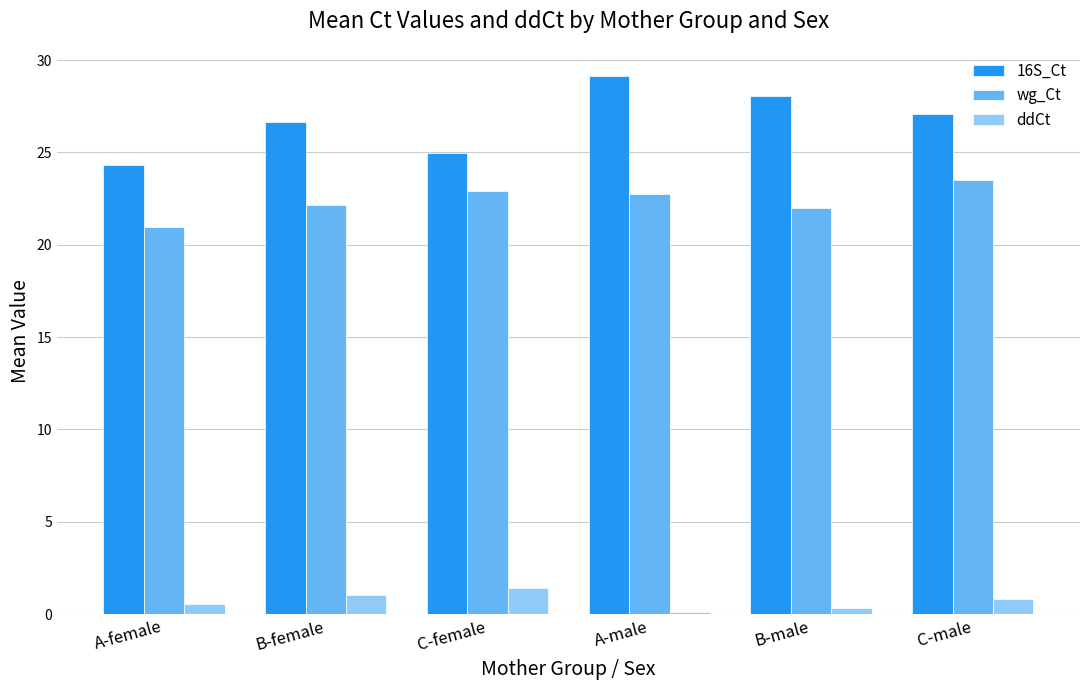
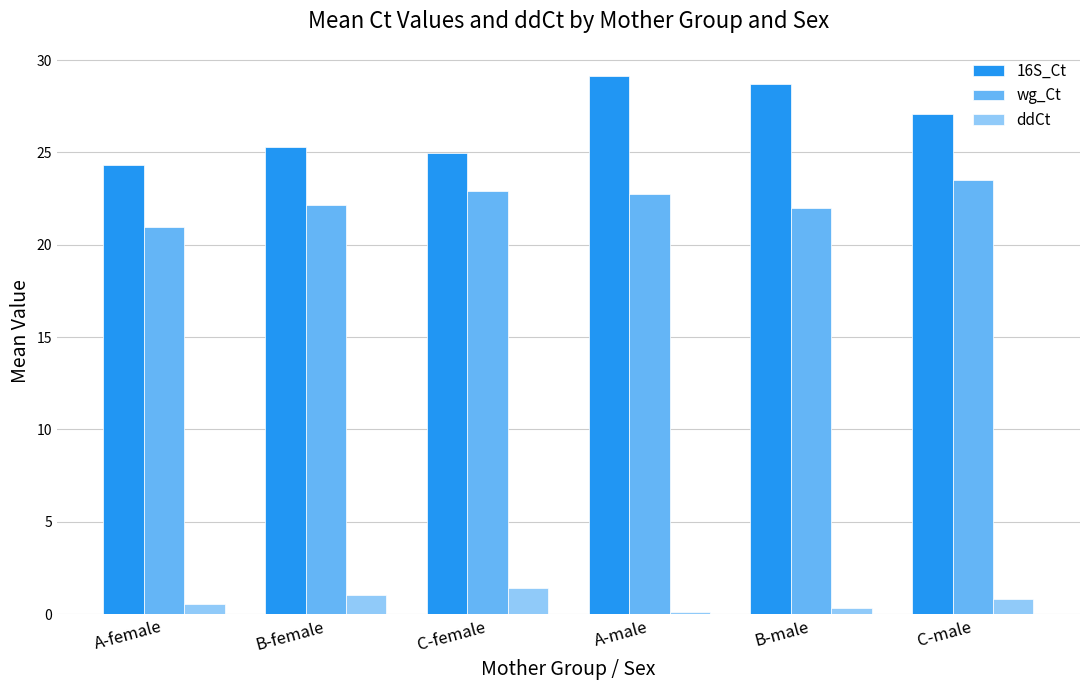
  {
    "16S_Ct": {
      "A-female": 24.3,
-     "B-female": 26.7,
+     "B-female": 25.3,
      "C-female": 25.0,
      "A-male": 29.2,
-     "B-male": 28.0,
+     "B-male": 28.7,
      "C-male": 27.1
    }
  }
